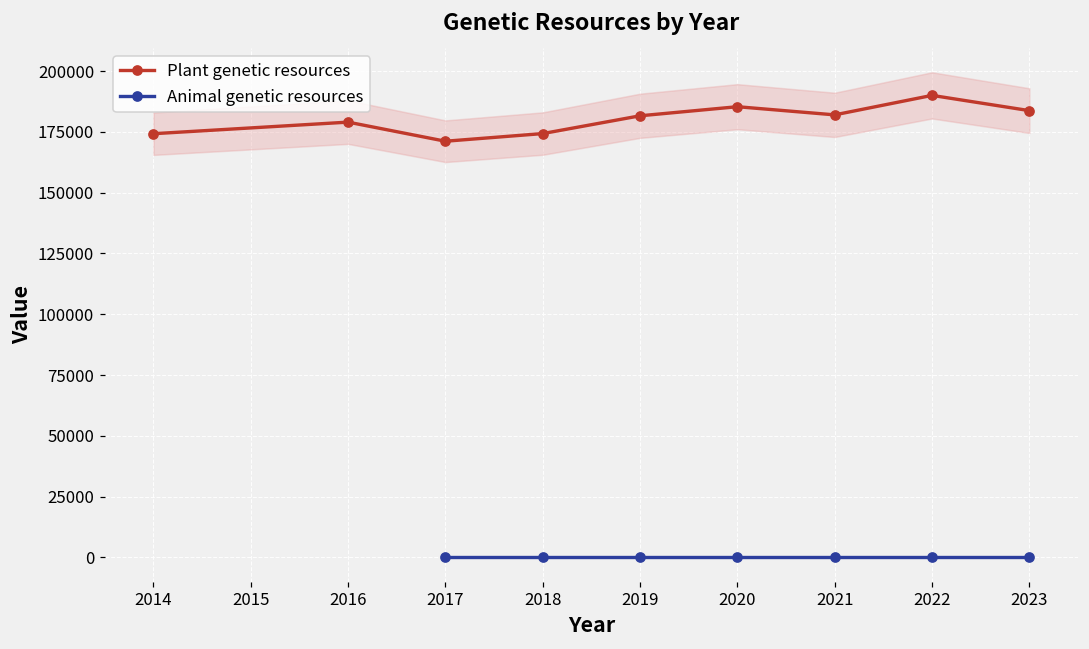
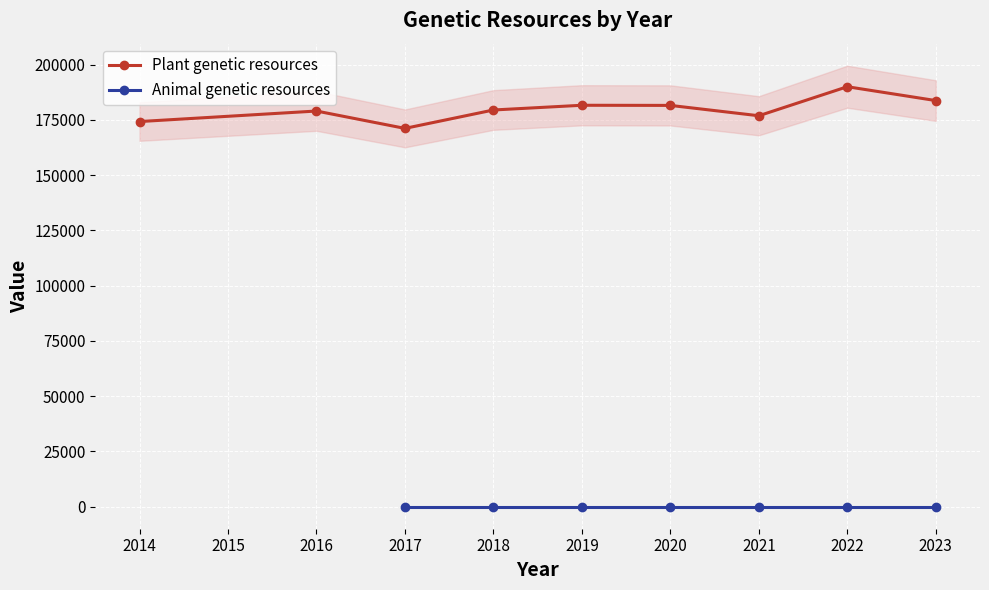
  {
    "Plant genetic resources": {
      "2014": 174000,
      "2016": 179000,
      "2017": 171000,
-     "2018": 174000,
+     "2018": 179000,
      "2019": 182000,
-     "2020": 185000,
-     "2021": 182000,
+     "2020": 182000,
+     "2021": 177000,
      "2022": 190000,
      "2023": 184000
    }
  }
